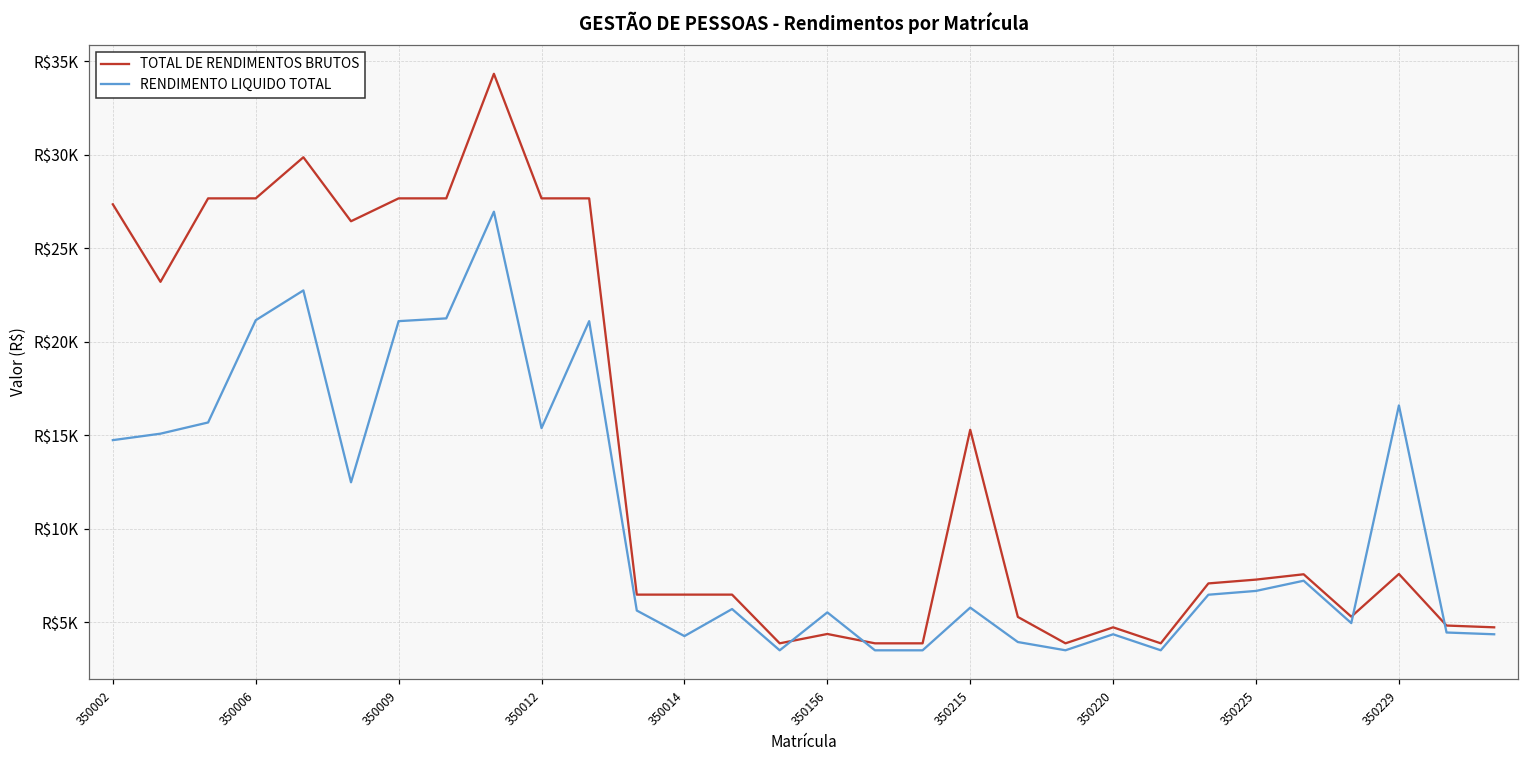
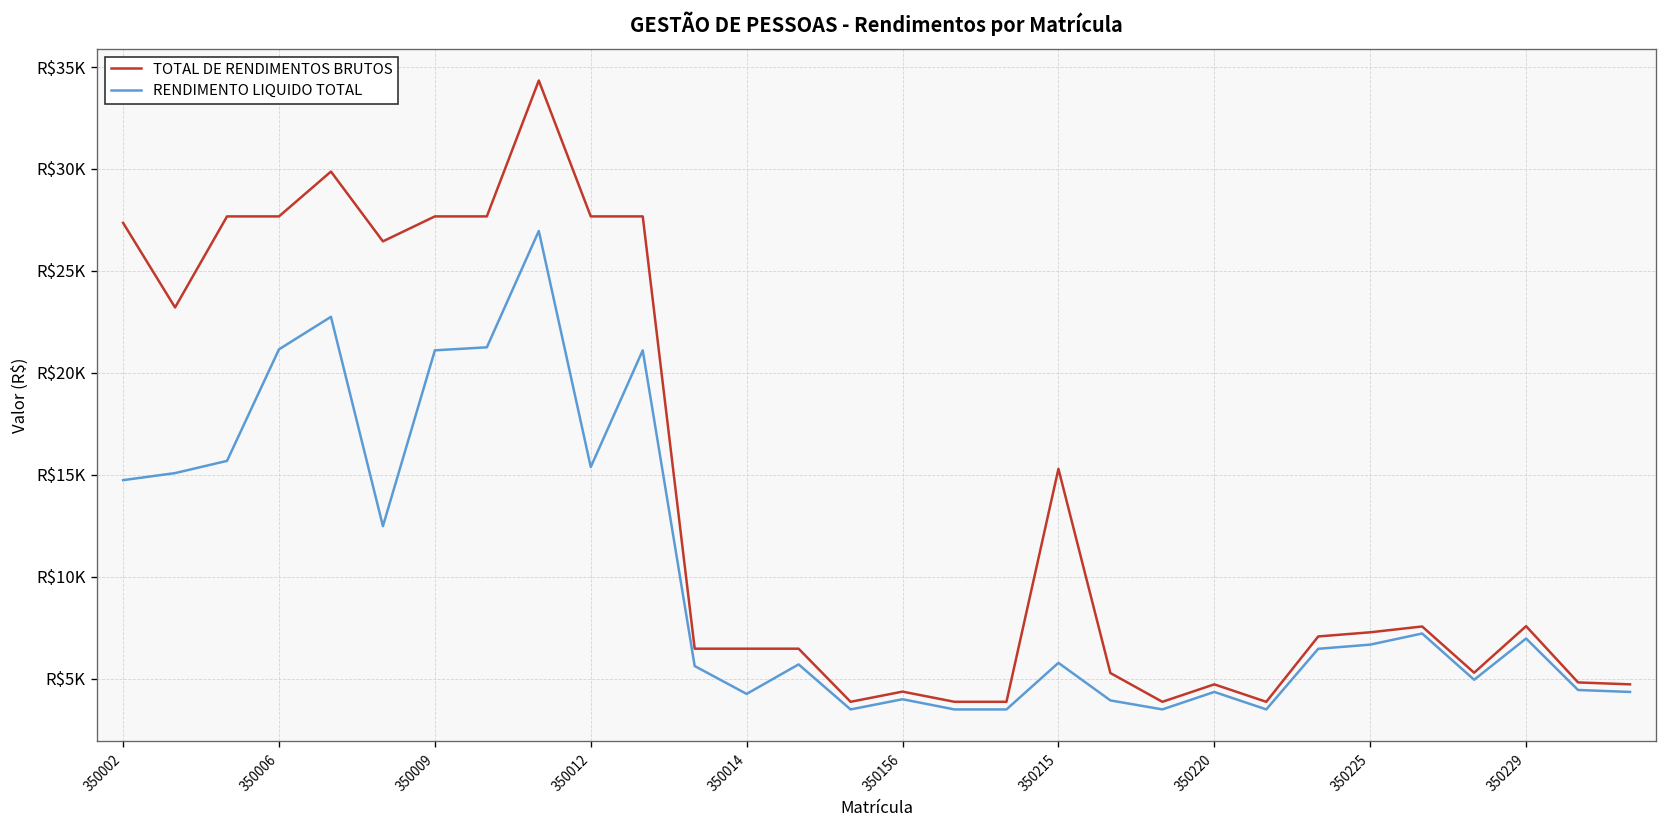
  {
    "TOTAL DE RENDIMENTOS BRUTOS": {
      "350002": "R$27400",
      "350006": "R$27700",
      "350009": "R$27700",
      "350012": "R$27700",
      "350014": "R$6500",
      "350156": "R$4400",
      "350215": "R$15300",
      "350220": "R$4700",
      "350225": "R$7300",
      "350229": "R$7600"
    },
    "RENDIMENTO LIQUIDO TOTAL": {
      "350002": "R$14700",
      "350006": "R$21200",
      "350009": "R$21100",
      "350012": "R$15400",
      "350014": "R$4300",
-     "350156": "R$5500",
+     "350156": "R$4000",
      "350215": "R$5800",
      "350220": "R$4300",
      "350225": "R$6700",
-     "350229": "R$16600"
+     "350229": "R$7000"
    }
  }
